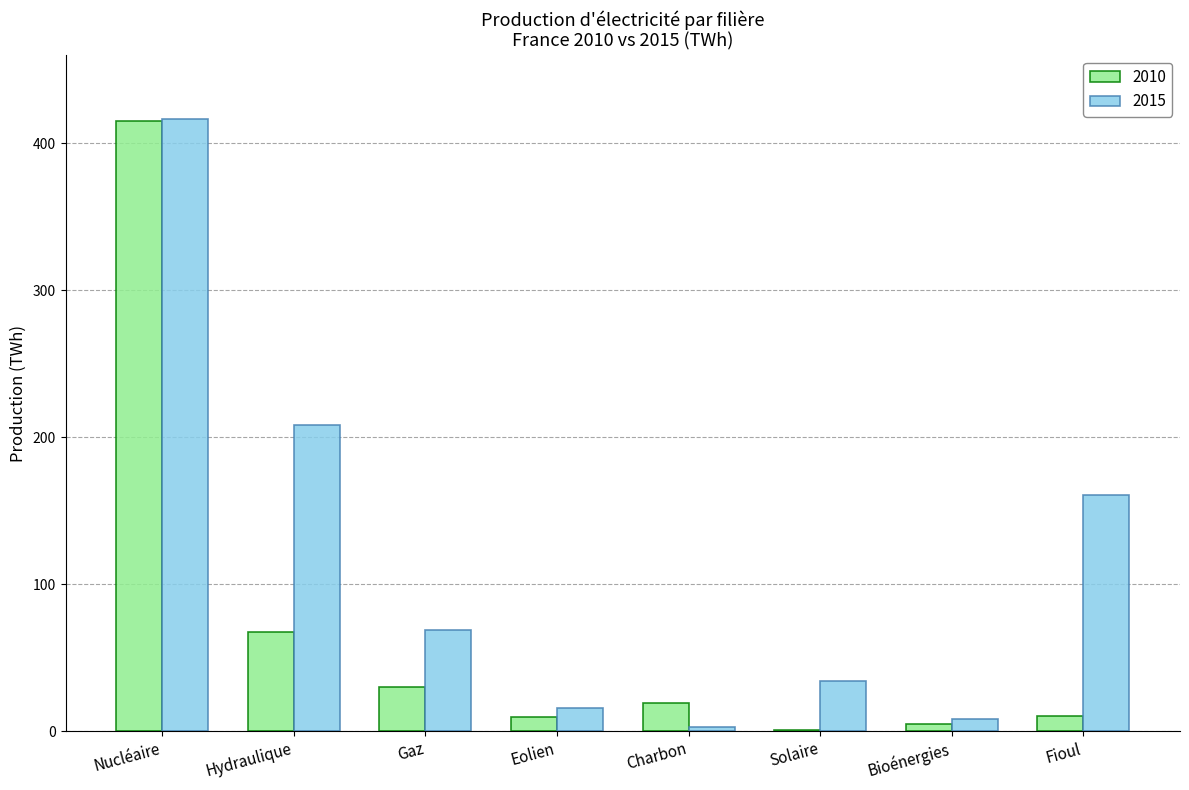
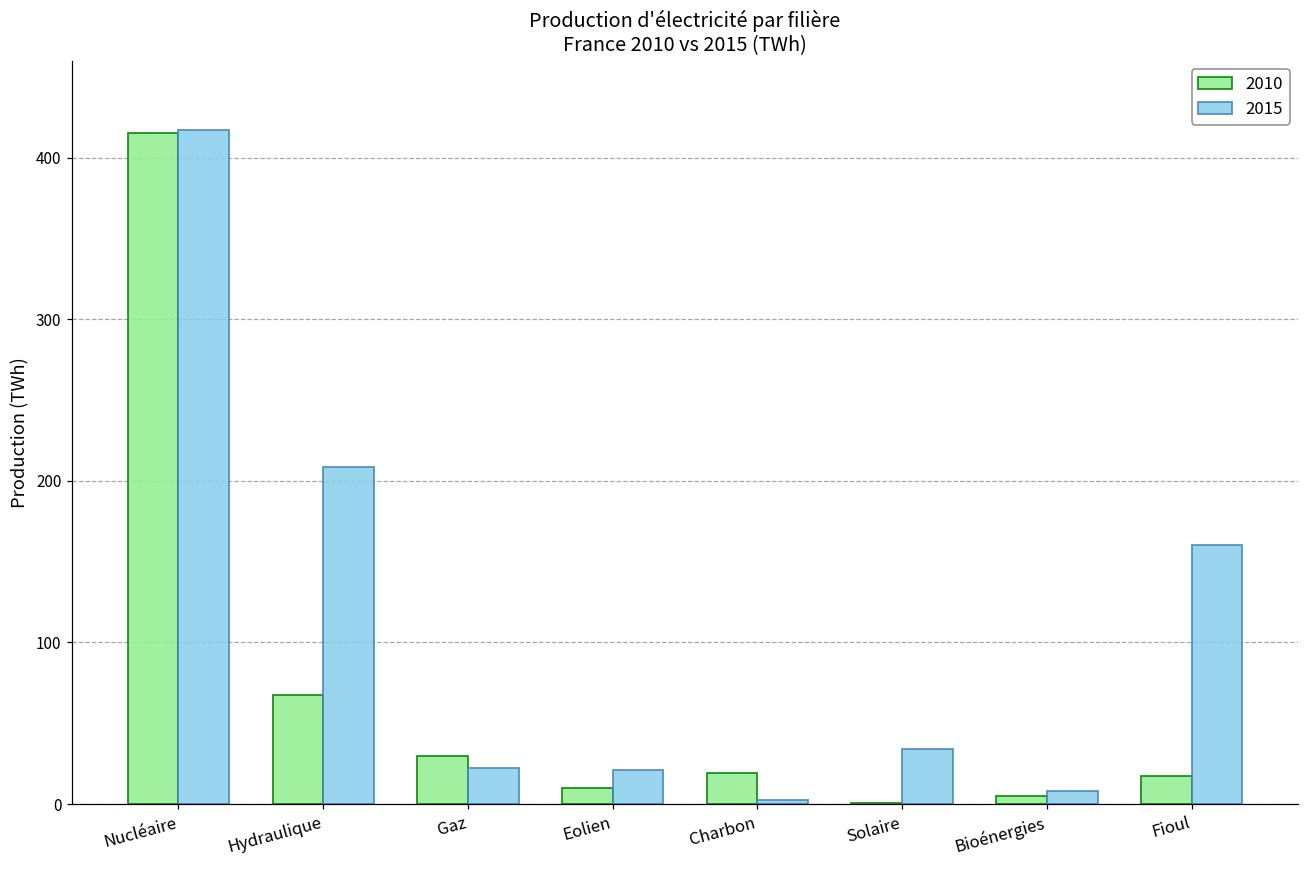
  {
    "2010": {
      "Nucléaire": 415,
      "Hydraulique": 68,
      "Gaz": 30,
      "Eolien": 10,
      "Charbon": 19,
      "Bioénergies": 5,
-     "Fioul": 10
+     "Fioul": 17
    },
    "2015": {
      "Nucléaire": 417,
      "Hydraulique": 208,
-     "Gaz": 69,
-     "Eolien": 16,
+     "Gaz": 22,
+     "Eolien": 21,
      "Charbon": 3,
      "Solaire": 34,
      "Bioénergies": 8,
      "Fioul": 160
    }
  }
